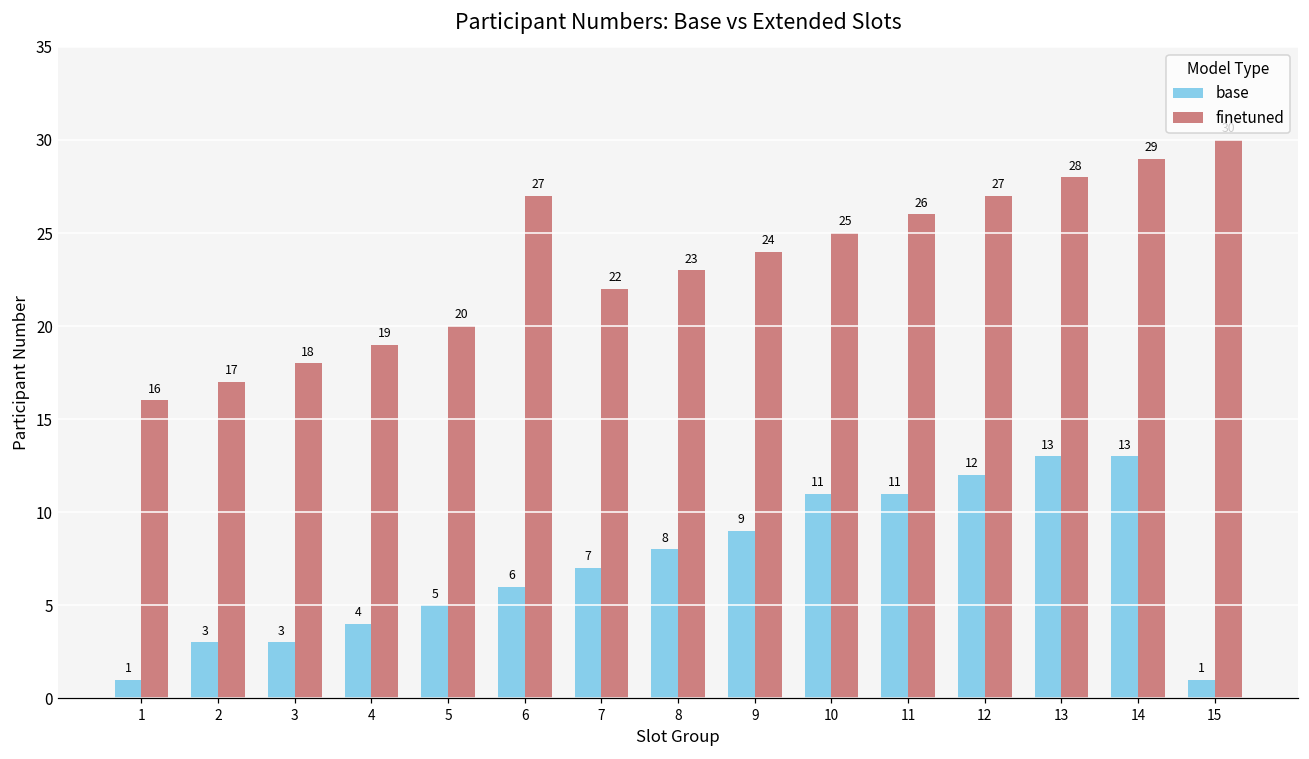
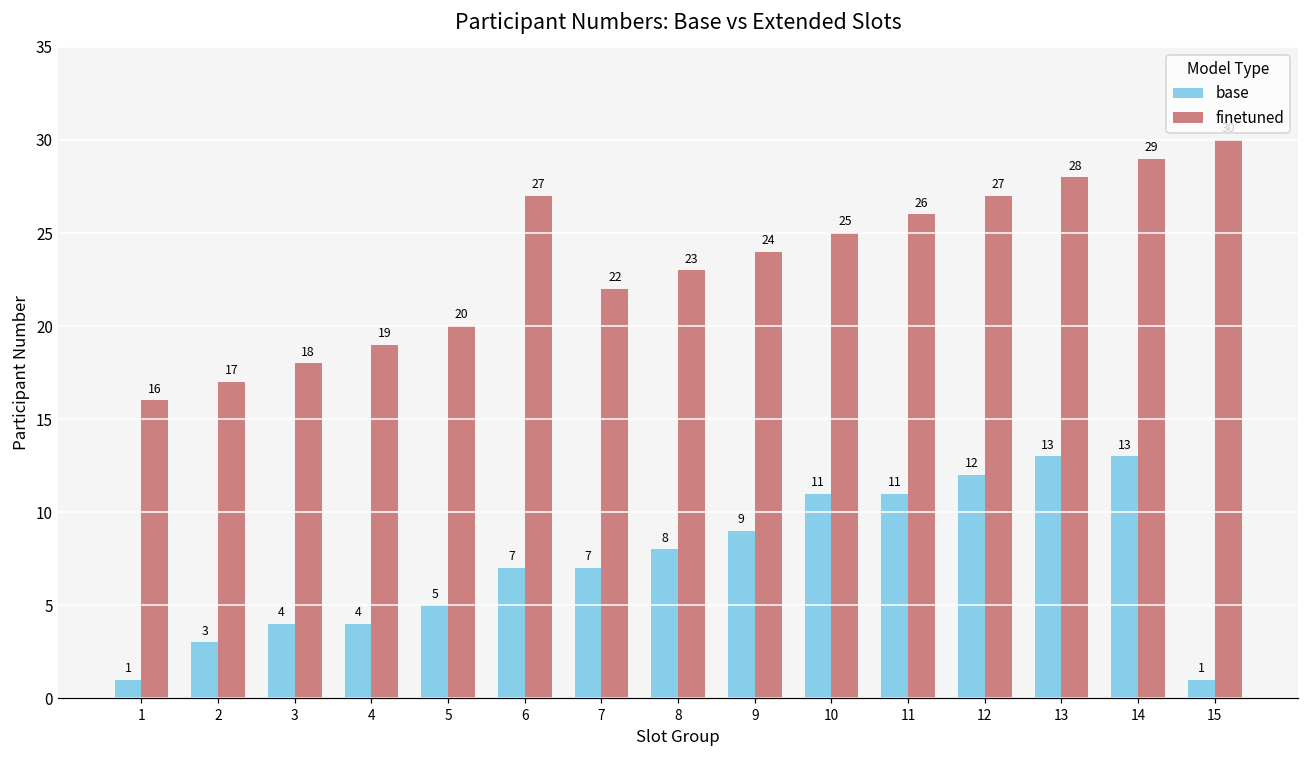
  {
    "base": {
      "1": 1,
      "2": 3,
-     "3": 3,
+     "3": 4,
      "4": 4,
      "5": 5,
-     "6": 6,
+     "6": 7,
      "7": 7,
      "8": 8,
      "9": 9,
      "10": 11,
      "11": 11,
      "12": 12,
      "13": 13,
      "14": 13,
      "15": 1
    },
    "finetuned": {
      "1": 16,
      "2": 17,
      "3": 18,
      "4": 19,
      "5": 20,
      "6": 27,
      "7": 22,
      "8": 23,
      "9": 24,
      "10": 25,
      "11": 26,
      "12": 27,
      "13": 28,
      "14": 29
    }
  }
